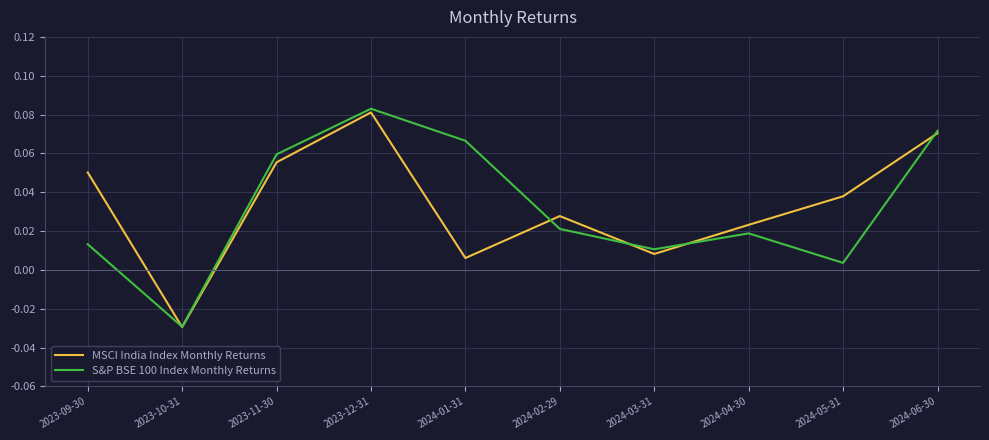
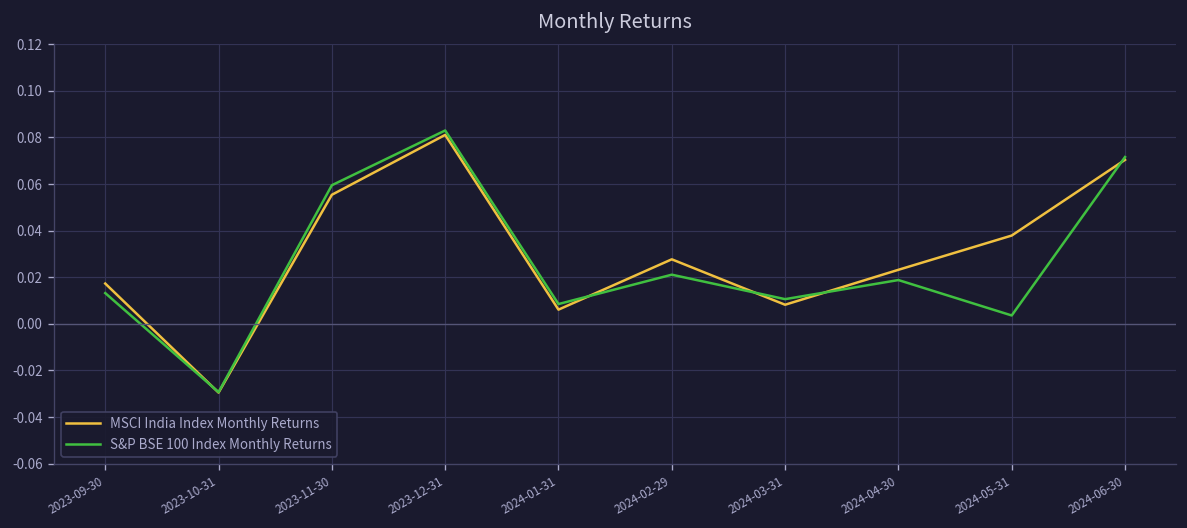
  {
    "MSCI India Index Monthly Returns": {
-     "2023-09-30": 0.050,
+     "2023-09-30": 0.017,
      "2023-11-30": 0.055,
      "2023-12-31": 0.081,
      "2024-01-31": 0.006,
      "2024-02-29": 0.028,
      "2024-03-31": 0.008,
      "2024-04-30": 0.023,
      "2024-05-31": 0.038
    },
    "S&P BSE 100 Index Monthly Returns": {
      "2023-09-30": 0.013,
      "2023-11-30": 0.060,
      "2023-12-31": 0.083,
-     "2024-01-31": 0.067,
+     "2024-01-31": 0.009,
      "2024-02-29": 0.021,
      "2024-03-31": 0.011,
      "2024-04-30": 0.019,
      "2024-05-31": 0.004
    }
  }
